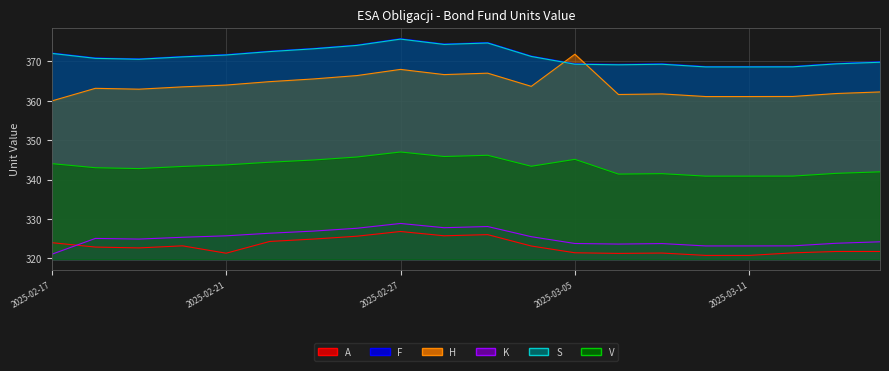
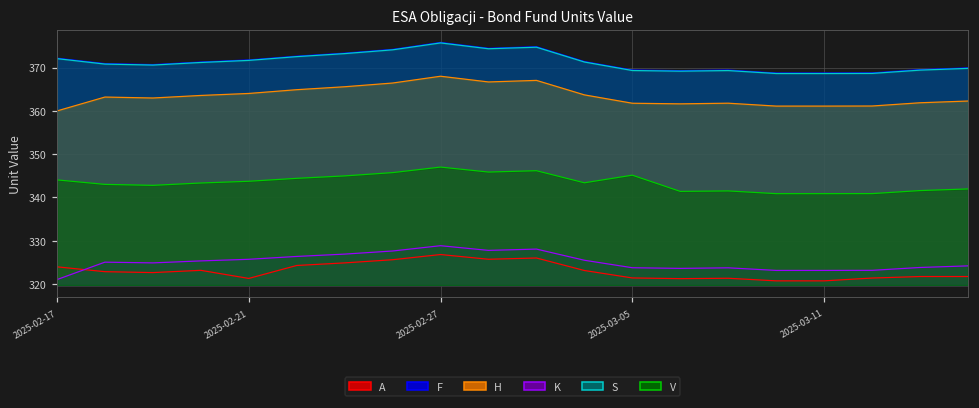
  {
    "A": {
      "2025-02-17": 324,
      "2025-02-21": 321,
      "2025-02-27": 327,
      "2025-03-05": 321,
      "2025-03-11": 321
    },
    "H": {
      "2025-02-17": 360,
      "2025-02-21": 364,
      "2025-02-27": 368,
-     "2025-03-05": 372,
+     "2025-03-05": 362,
      "2025-03-11": 361
    },
    "K": {
      "2025-02-17": 321,
      "2025-02-21": 326,
      "2025-02-27": 329,
      "2025-03-05": 324,
      "2025-03-11": 323
    },
    "V": {
      "2025-02-17": 344,
      "2025-02-21": 344,
      "2025-02-27": 347,
      "2025-03-05": 345,
      "2025-03-11": 341
    }
  }
